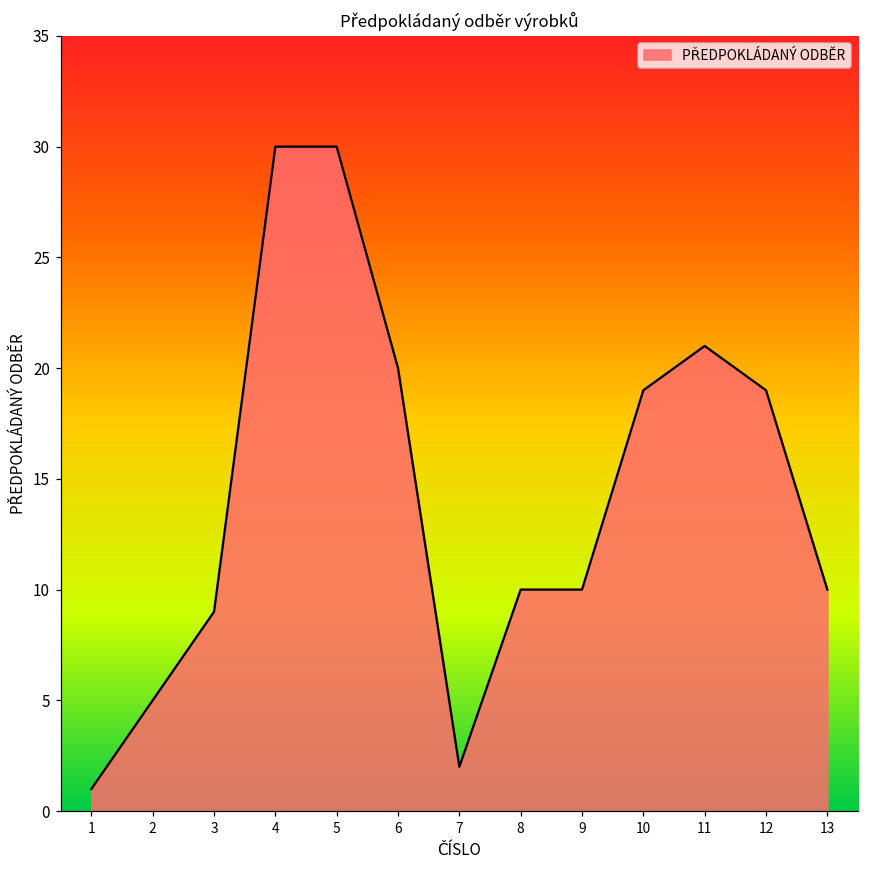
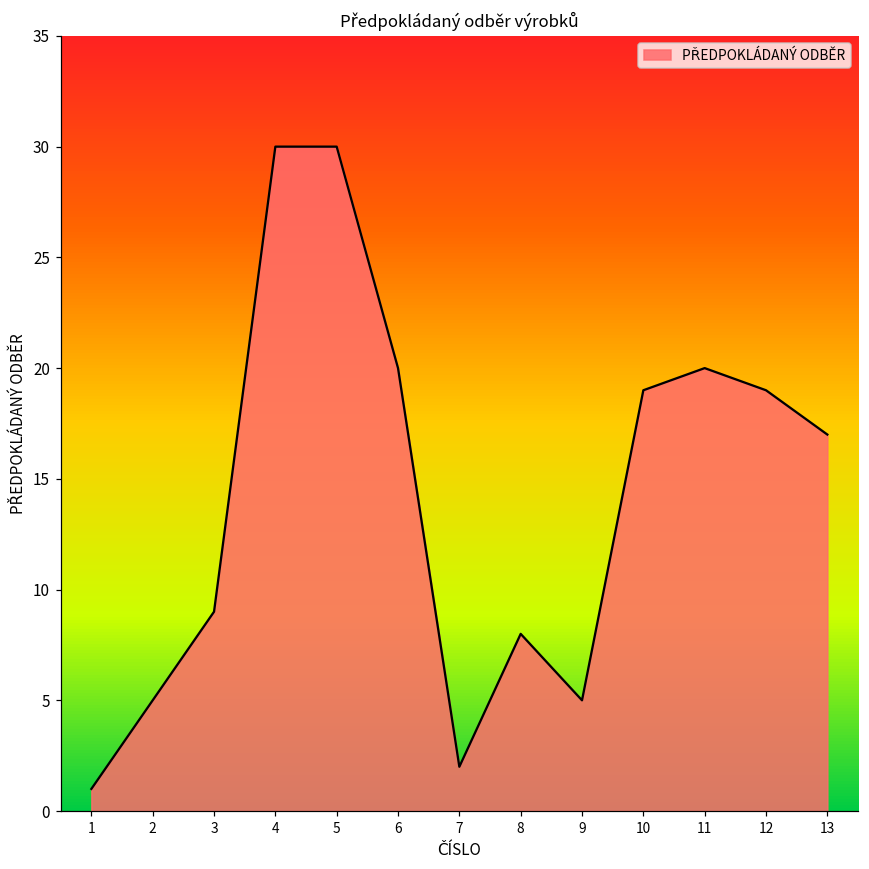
  {
    "1": 1,
    "2": 5,
    "3": 9,
    "4": 30,
    "5": 30,
    "6": 20,
    "7": 2,
-   "8": 10,
-   "9": 10,
+   "8": 8,
+   "9": 5,
    "10": 19,
-   "11": 21,
+   "11": 20,
    "12": 19,
-   "13": 10
+   "13": 17
  }
